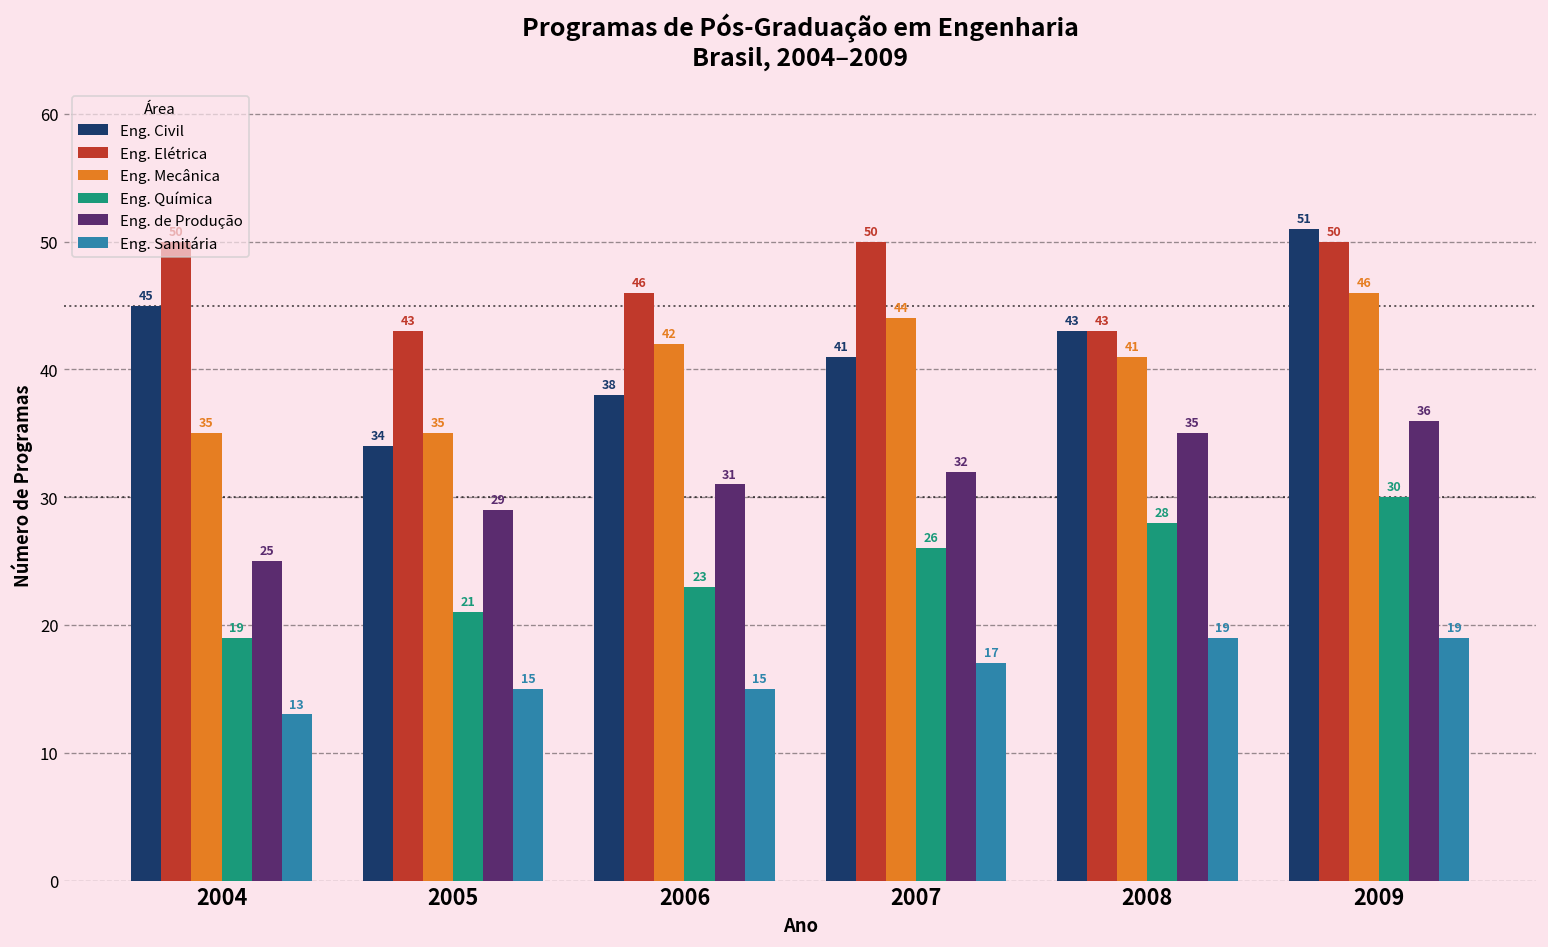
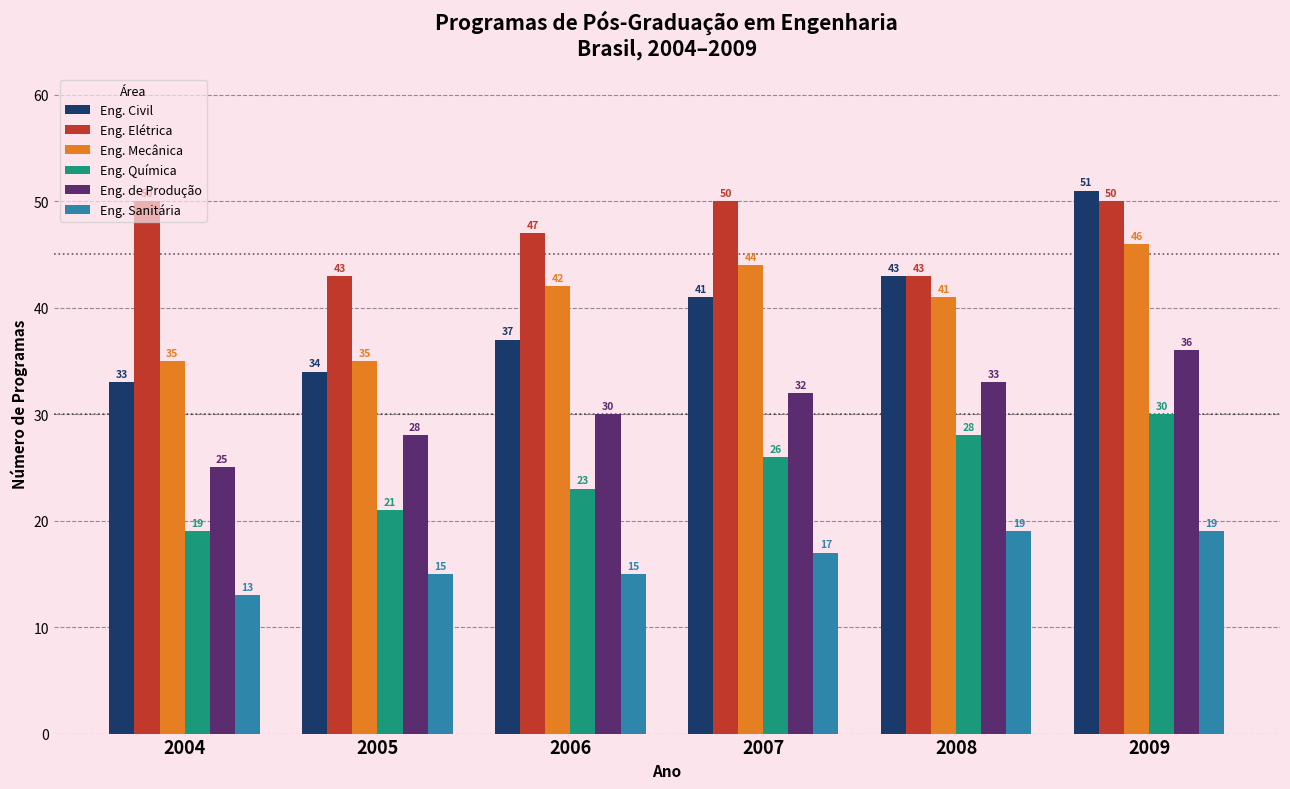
  {
    "Eng. Civil": {
-     "2004": 45,
+     "2004": 33,
      "2005": 34,
-     "2006": 38,
+     "2006": 37,
      "2007": 41,
      "2008": 43,
      "2009": 51
    },
    "Eng. Elétrica": {
      "2005": 43,
-     "2006": 46,
+     "2006": 47,
      "2007": 50,
      "2008": 43,
      "2009": 50
    },
    "Eng. Mecânica": {
      "2004": 35,
      "2005": 35,
      "2006": 42,
      "2007": 44,
      "2008": 41,
      "2009": 46
    },
    "Eng. de Produção": {
      "2004": 25,
-     "2005": 29,
-     "2006": 31,
+     "2005": 28,
+     "2006": 30,
      "2007": 32,
-     "2008": 35,
+     "2008": 33,
      "2009": 36
    }
  }
